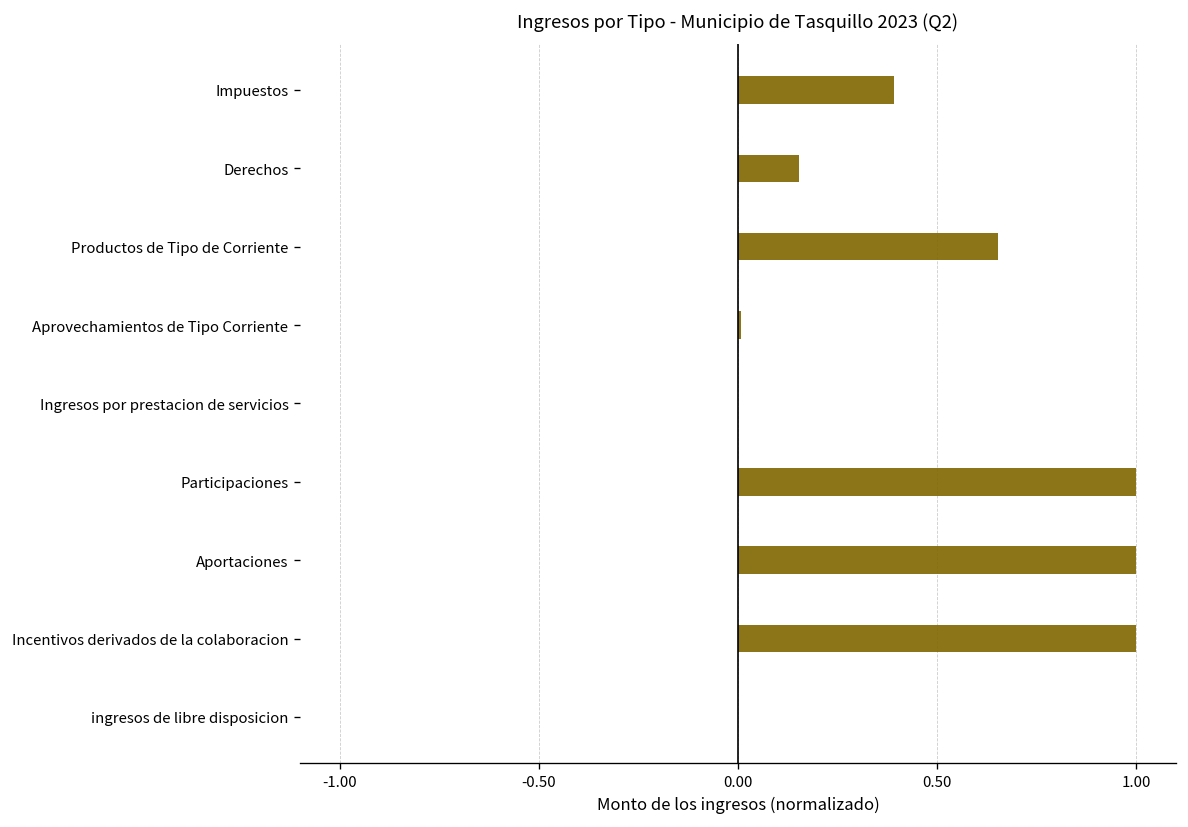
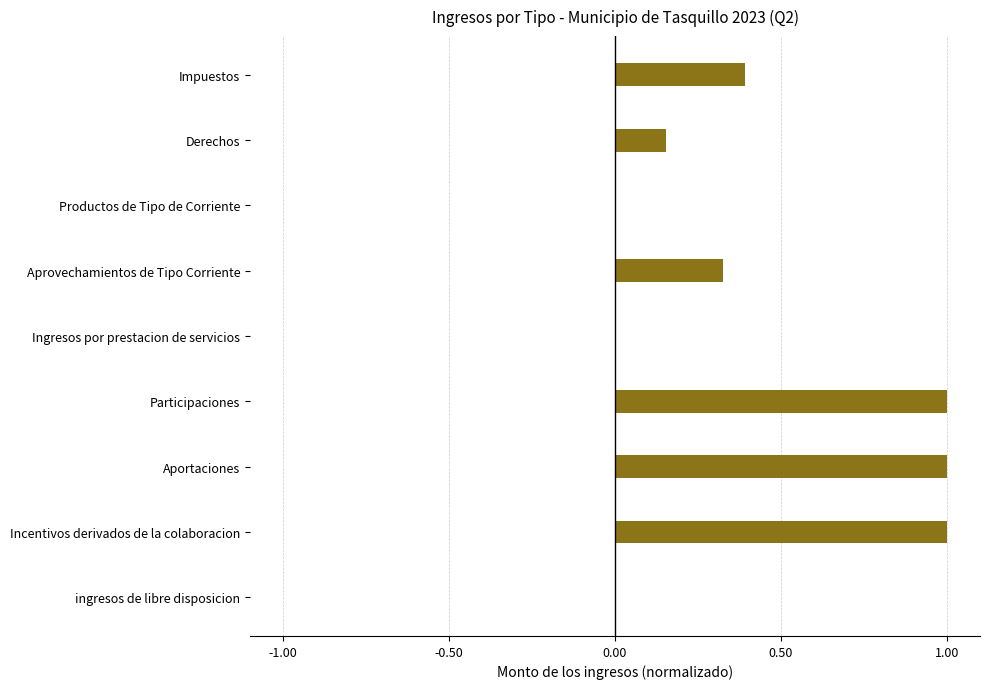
  {
    "Impuestos": 0.39,
    "Derechos": 0.15,
-   "Productos de Tipo de Corriente": 0.65,
-   "Aprovechamientos de Tipo Corriente": 0.01,
+   "Productos de Tipo de Corriente": 0.00,
+   "Aprovechamientos de Tipo Corriente": 0.33,
    "Ingresos por prestacion de servicios": 0.00,
    "Participaciones": 1.00,
    "Aportaciones": 1.00,
    "Incentivos derivados de la colaboracion": 1.00,
    "ingresos de libre disposicion": 0.00
  }
